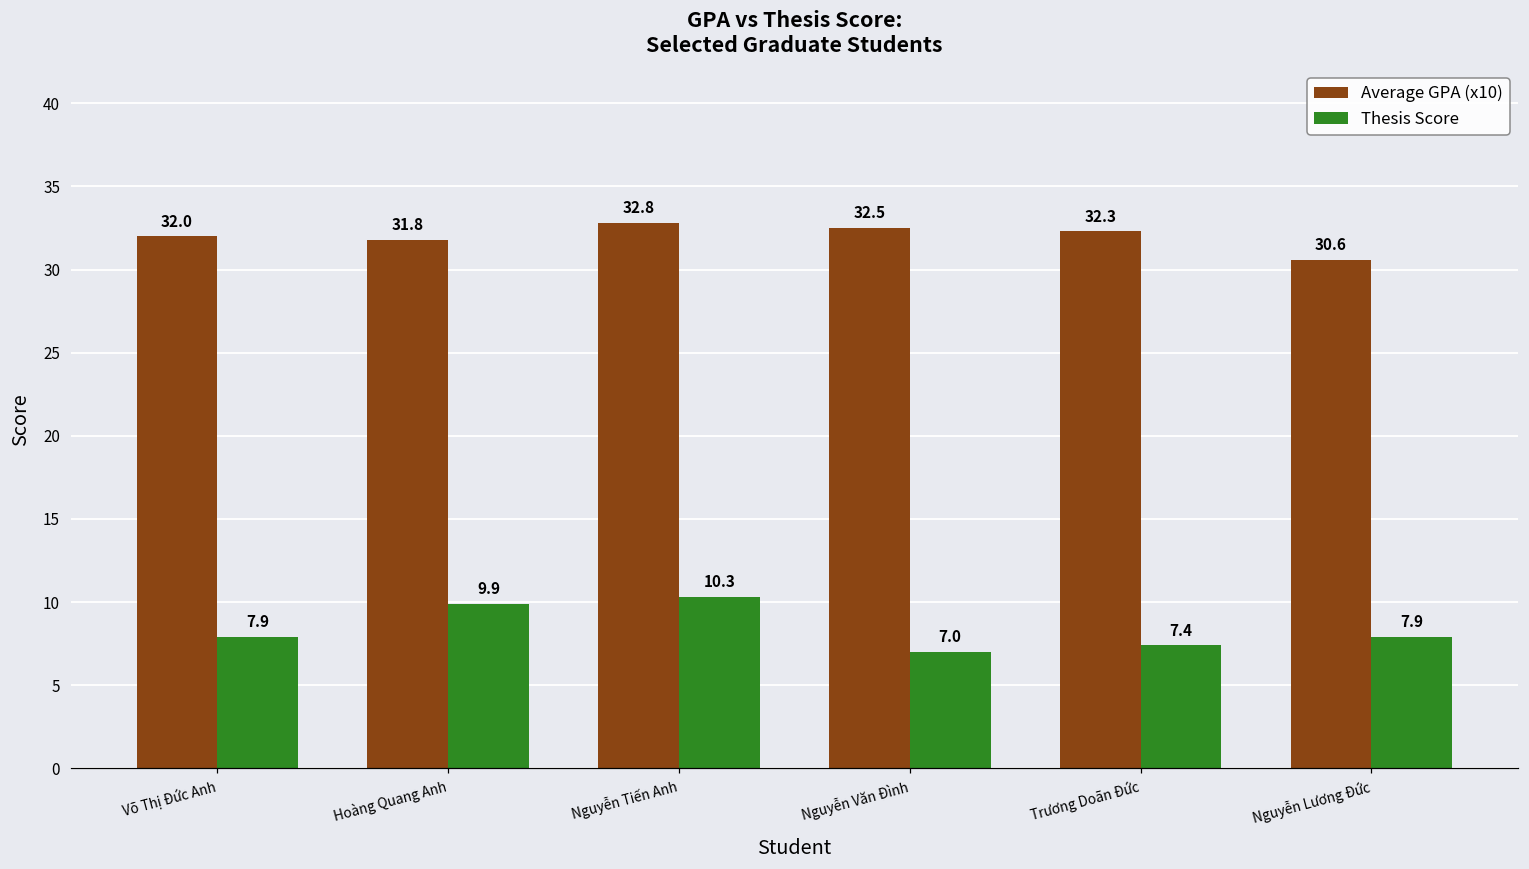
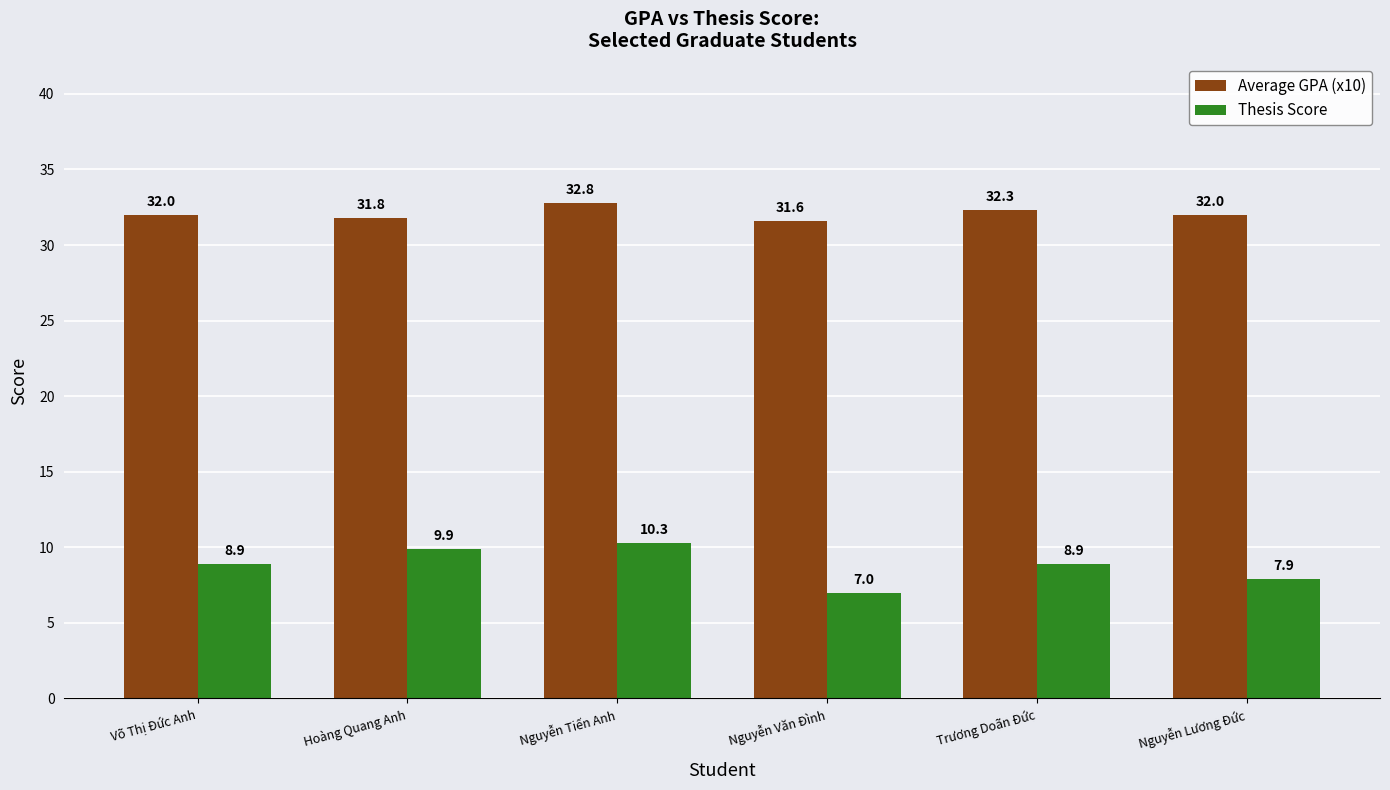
  {
    "Average GPA (x10)": {
      "Võ Thị Đức Anh": 32.0,
      "Hoàng Quang Anh": 31.8,
      "Nguyễn Tiến Anh": 32.8,
-     "Nguyễn Văn Đình": 32.5,
+     "Nguyễn Văn Đình": 31.6,
      "Trương Doãn Đức": 32.3,
-     "Nguyễn Lương Đức": 30.6
+     "Nguyễn Lương Đức": 32.0
    },
    "Thesis Score": {
-     "Võ Thị Đức Anh": 7.9,
+     "Võ Thị Đức Anh": 8.9,
      "Hoàng Quang Anh": 9.9,
      "Nguyễn Tiến Anh": 10.3,
      "Nguyễn Văn Đình": 7.0,
-     "Trương Doãn Đức": 7.4,
+     "Trương Doãn Đức": 8.9,
      "Nguyễn Lương Đức": 7.9
    }
  }
